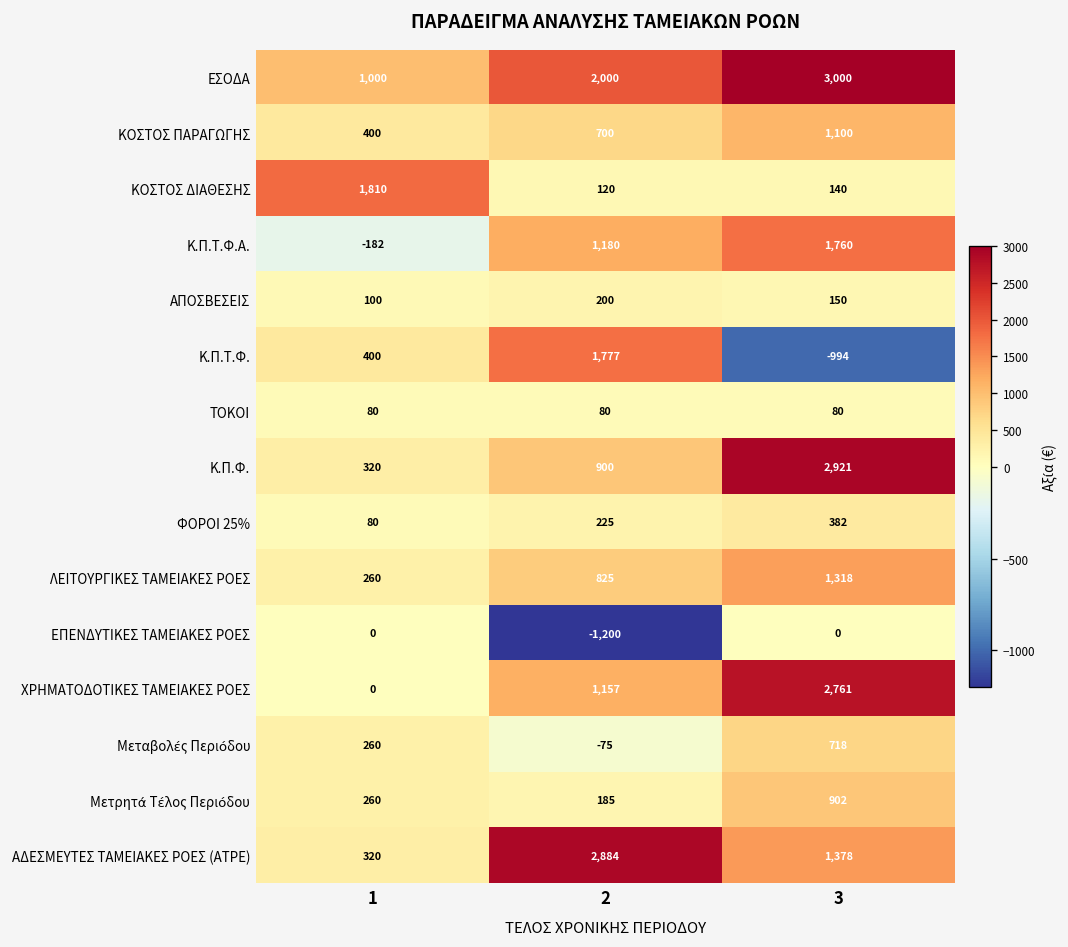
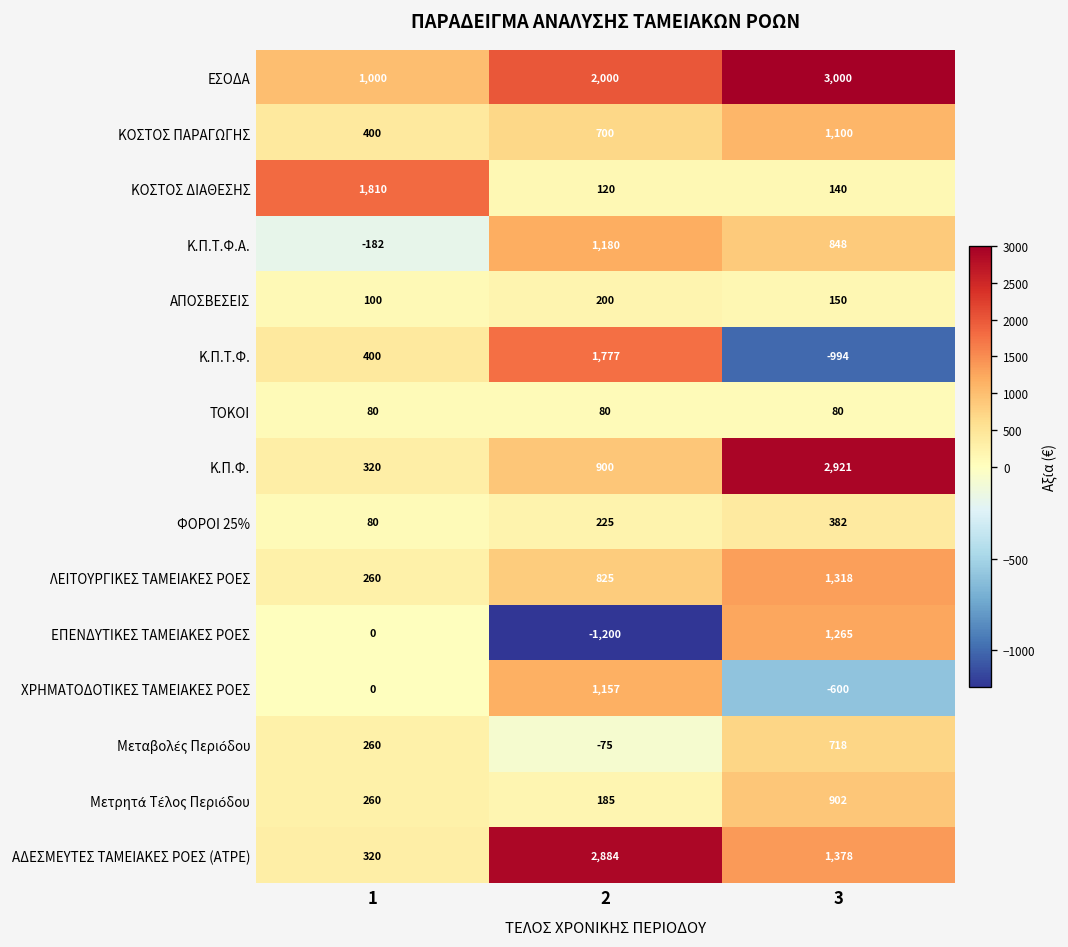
  {
    "ΕΣΟΔΑ": {
      "1": "1,000",
      "2": "2,000",
      "3": "3,000"
    },
    "ΚΟΣΤΟΣ ΠΑΡΑΓΩΓΗΣ": {
      "1": "400",
      "2": "700",
      "3": "1,100"
    },
    "ΚΟΣΤΟΣ ΔΙΑΘΕΣΗΣ": {
      "1": "1,810",
      "2": "120",
      "3": "140"
    },
    "Κ.Π.Τ.Φ.Α.": {
      "1": "-182",
      "2": "1,180",
-     "3": "1,760"
+     "3": "848"
    },
    "ΑΠΟΣΒΕΣΕΙΣ": {
      "1": "100",
      "2": "200",
      "3": "150"
    },
    "Κ.Π.Τ.Φ.": {
      "1": "400",
      "2": "1,777",
      "3": "-994"
    },
    "ΤΟΚΟΙ": {
      "1": "80",
      "2": "80",
      "3": "80"
    },
    "Κ.Π.Φ.": {
      "1": "320",
      "2": "900",
      "3": "2,921"
    },
    "ΦΟΡΟΙ 25%": {
      "1": "80",
      "2": "225",
      "3": "382"
    },
    "ΛΕΙΤΟΥΡΓΙΚΕΣ ΤΑΜΕΙΑΚΕΣ ΡΟΕΣ": {
      "1": "260",
      "2": "825",
      "3": "1,318"
    },
    "ΕΠΕΝΔΥΤΙΚΕΣ ΤΑΜΕΙΑΚΕΣ ΡΟΕΣ": {
      "1": "0",
      "2": "-1,200",
-     "3": "0"
+     "3": "1,265"
    },
    "ΧΡΗΜΑΤΟΔΟΤΙΚΕΣ ΤΑΜΕΙΑΚΕΣ ΡΟΕΣ": {
      "1": "0",
      "2": "1,157",
-     "3": "2,761"
+     "3": "-600"
    },
    "Μεταβολές Περιόδου": {
      "1": "260",
      "2": "-75",
      "3": "718"
    },
    "Μετρητά Τέλος Περιόδου": {
      "1": "260",
      "2": "185",
      "3": "902"
    },
    "ΑΔΕΣΜΕΥΤΕΣ ΤΑΜΕΙΑΚΕΣ ΡΟΕΣ (ΑΤΡΕ)": {
      "1": "320",
      "2": "2,884",
      "3": "1,378"
    }
  }
